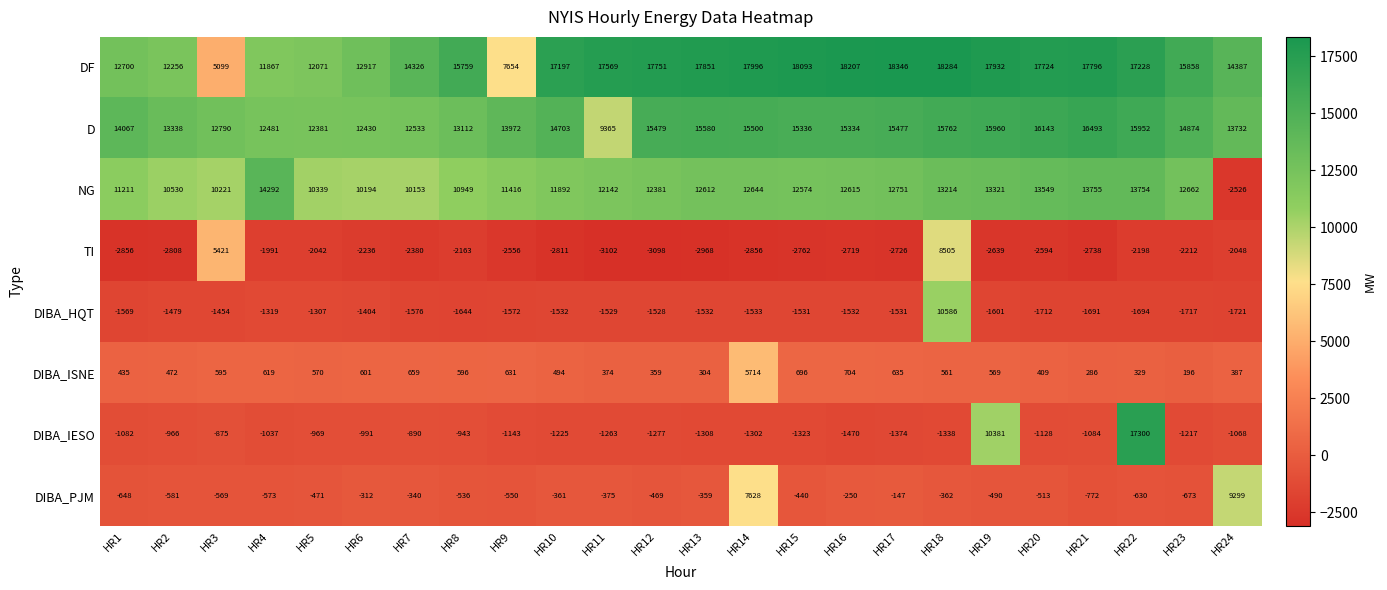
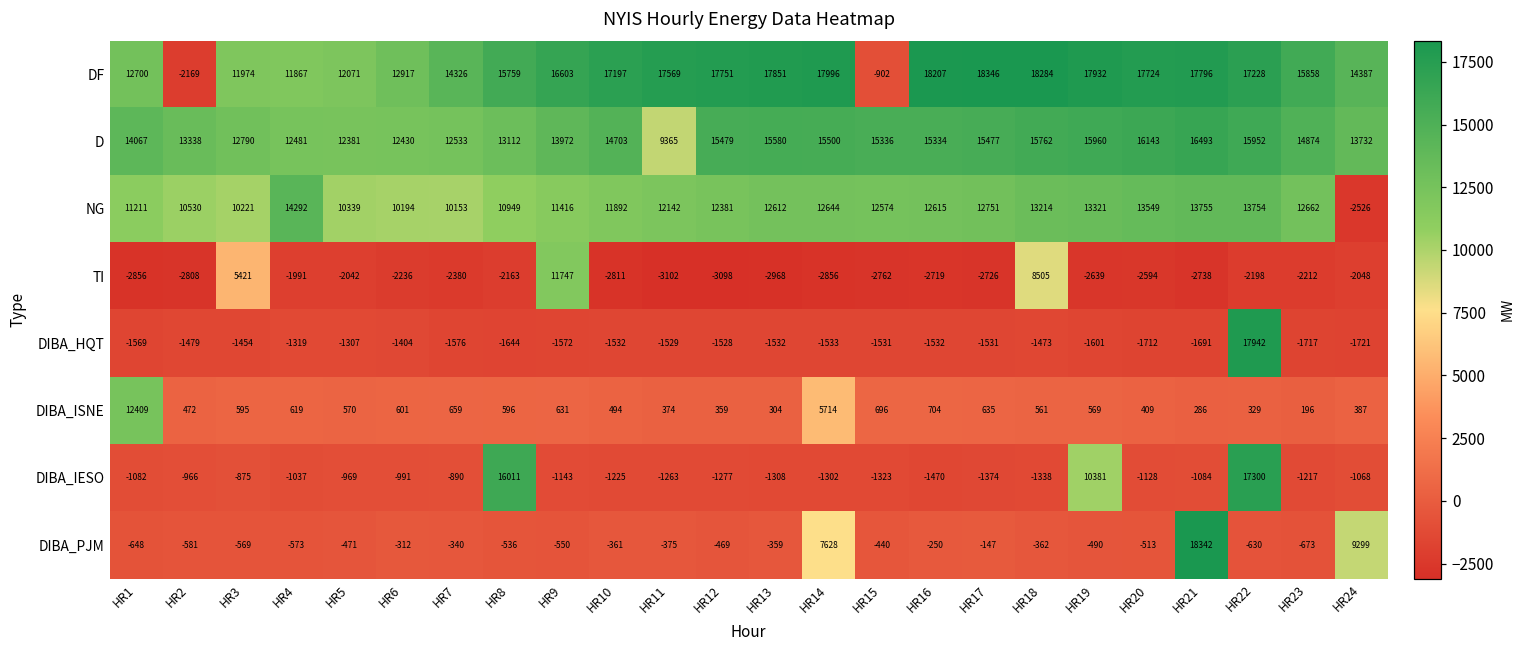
  {
    "DF": {
      "HR1": 12700,
-     "HR2": 12256,
-     "HR3": 5099,
+     "HR2": -2169,
+     "HR3": 11974,
      "HR4": 11867,
      "HR5": 12071,
      "HR6": 12917,
      "HR7": 14326,
      "HR8": 15759,
-     "HR9": 7654,
+     "HR9": 16603,
      "HR10": 17197,
      "HR11": 17569,
      "HR12": 17751,
      "HR13": 17851,
      "HR14": 17996,
-     "HR15": 18093,
+     "HR15": -902,
      "HR16": 18207,
      "HR17": 18346,
      "HR18": 18284,
      "HR19": 17932,
      "HR20": 17724,
      "HR21": 17796,
      "HR22": 17228,
      "HR23": 15858,
      "HR24": 14387
    },
    "D": {
      "HR1": 14067,
      "HR2": 13338,
      "HR3": 12790,
      "HR4": 12481,
      "HR5": 12381,
      "HR6": 12430,
      "HR7": 12533,
      "HR8": 13112,
      "HR9": 13972,
      "HR10": 14703,
      "HR11": 9365,
      "HR12": 15479,
      "HR13": 15580,
      "HR14": 15500,
      "HR15": 15336,
      "HR16": 15334,
      "HR17": 15477,
      "HR18": 15762,
      "HR19": 15960,
      "HR20": 16143,
      "HR21": 16493,
      "HR22": 15952,
      "HR23": 14874,
      "HR24": 13732
    },
    "NG": {
      "HR1": 11211,
      "HR2": 10530,
      "HR3": 10221,
      "HR4": 14292,
      "HR5": 10339,
      "HR6": 10194,
      "HR7": 10153,
      "HR8": 10949,
      "HR9": 11416,
      "HR10": 11892,
      "HR11": 12142,
      "HR12": 12381,
      "HR13": 12612,
      "HR14": 12644,
      "HR15": 12574,
      "HR16": 12615,
      "HR17": 12751,
      "HR18": 13214,
      "HR19": 13321,
      "HR20": 13549,
      "HR21": 13755,
      "HR22": 13754,
      "HR23": 12662,
      "HR24": -2526
    },
    "TI": {
      "HR1": -2856,
      "HR2": -2808,
      "HR3": 5421,
      "HR4": -1991,
      "HR5": -2042,
      "HR6": -2236,
      "HR7": -2380,
      "HR8": -2163,
-     "HR9": -2556,
+     "HR9": 11747,
      "HR10": -2811,
      "HR11": -3102,
      "HR12": -3098,
      "HR13": -2968,
      "HR14": -2856,
      "HR15": -2762,
      "HR16": -2719,
      "HR17": -2726,
      "HR18": 8505,
      "HR19": -2639,
      "HR20": -2594,
      "HR21": -2738,
      "HR22": -2198,
      "HR23": -2212,
      "HR24": -2048
    },
    "DIBA_HQT": {
      "HR1": -1569,
      "HR2": -1479,
      "HR3": -1454,
      "HR4": -1319,
      "HR5": -1307,
      "HR6": -1404,
      "HR7": -1576,
      "HR8": -1644,
      "HR9": -1572,
      "HR10": -1532,
      "HR11": -1529,
      "HR12": -1528,
      "HR13": -1532,
      "HR14": -1533,
      "HR15": -1531,
      "HR16": -1532,
      "HR17": -1531,
-     "HR18": 10586,
+     "HR18": -1473,
      "HR19": -1601,
      "HR20": -1712,
      "HR21": -1691,
-     "HR22": -1694,
+     "HR22": 17942,
      "HR23": -1717,
      "HR24": -1721
    },
    "DIBA_ISNE": {
-     "HR1": 435,
+     "HR1": 12409,
      "HR2": 472,
      "HR3": 595,
      "HR4": 619,
      "HR5": 570,
      "HR6": 601,
      "HR7": 659,
      "HR8": 596,
      "HR9": 631,
      "HR10": 494,
      "HR11": 374,
      "HR12": 359,
      "HR13": 304,
      "HR14": 5714,
      "HR15": 696,
      "HR16": 704,
      "HR17": 635,
      "HR18": 561,
      "HR19": 569,
      "HR20": 409,
      "HR21": 286,
      "HR22": 329,
      "HR23": 196,
      "HR24": 387
    },
    "DIBA_IESO": {
      "HR1": -1082,
      "HR2": -966,
      "HR3": -875,
      "HR4": -1037,
      "HR5": -969,
      "HR6": -991,
      "HR7": -890,
-     "HR8": -943,
+     "HR8": 16011,
      "HR9": -1143,
      "HR10": -1225,
      "HR11": -1263,
      "HR12": -1277,
      "HR13": -1308,
      "HR14": -1302,
      "HR15": -1323,
      "HR16": -1470,
      "HR17": -1374,
      "HR18": -1338,
      "HR19": 10381,
      "HR20": -1128,
      "HR21": -1084,
      "HR22": 17300,
      "HR23": -1217,
      "HR24": -1068
    },
    "DIBA_PJM": {
      "HR1": -648,
      "HR2": -581,
      "HR3": -569,
      "HR4": -573,
      "HR5": -471,
      "HR6": -312,
      "HR7": -340,
      "HR8": -536,
      "HR9": -550,
      "HR10": -361,
      "HR11": -375,
      "HR12": -469,
      "HR13": -359,
      "HR14": 7628,
      "HR15": -440,
      "HR16": -250,
      "HR17": -147,
      "HR18": -362,
      "HR19": -490,
      "HR20": -513,
-     "HR21": -772,
+     "HR21": 18342,
      "HR22": -630,
      "HR23": -673,
      "HR24": 9299
    }
  }
